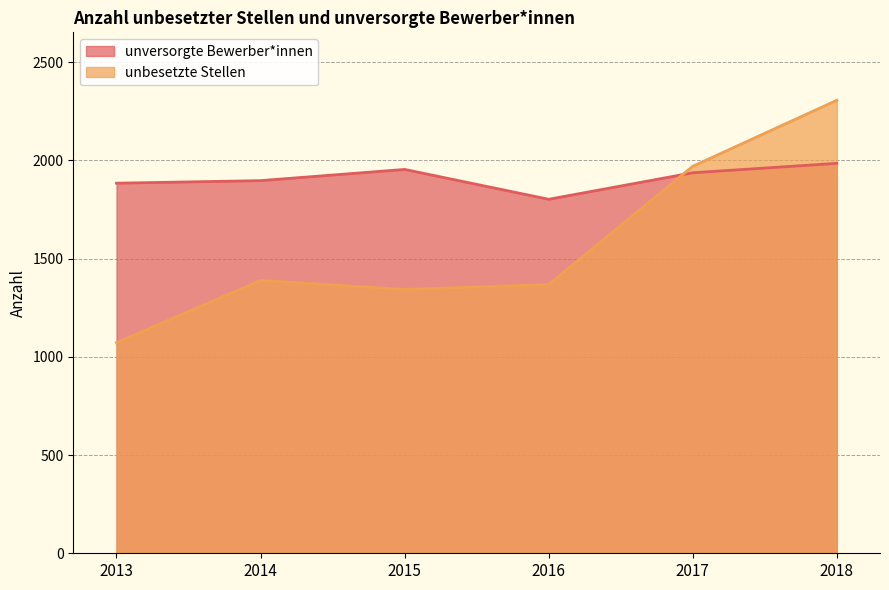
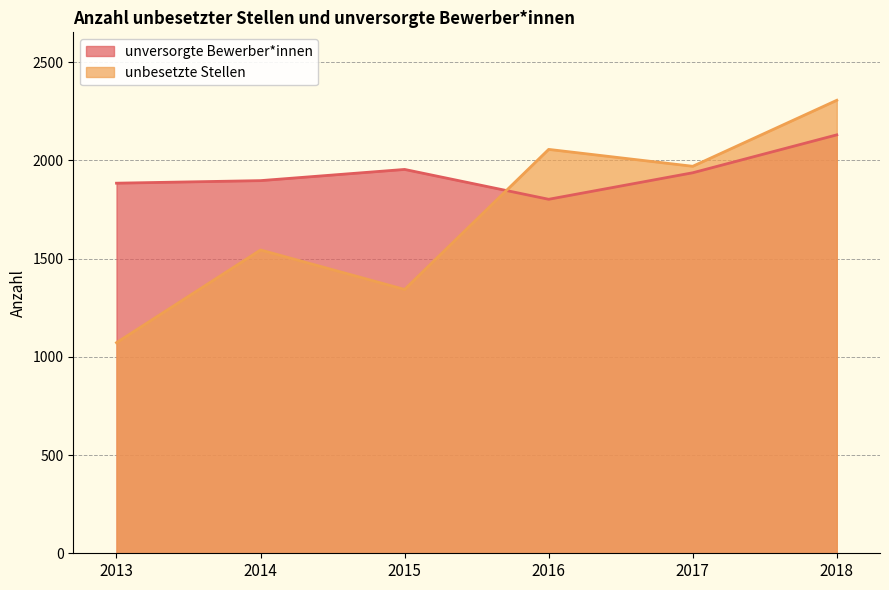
  {
    "unversorgte Bewerber*innen": {
      "2013": 1880,
      "2014": 1900,
      "2015": 1950,
      "2016": 1800,
      "2017": 1940,
-     "2018": 1990
+     "2018": 2130
    },
    "unbesetzte Stellen": {
      "2013": 1070,
-     "2014": 1390,
+     "2014": 1540,
      "2015": 1340,
-     "2016": 1370,
+     "2016": 2060,
      "2017": 1970,
      "2018": 2310
    }
  }
